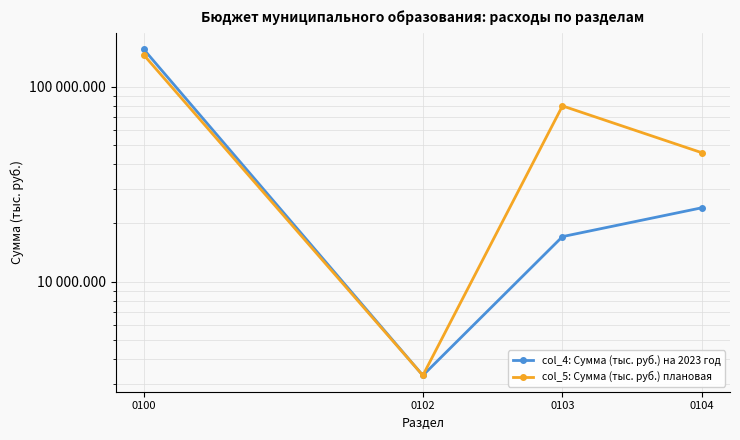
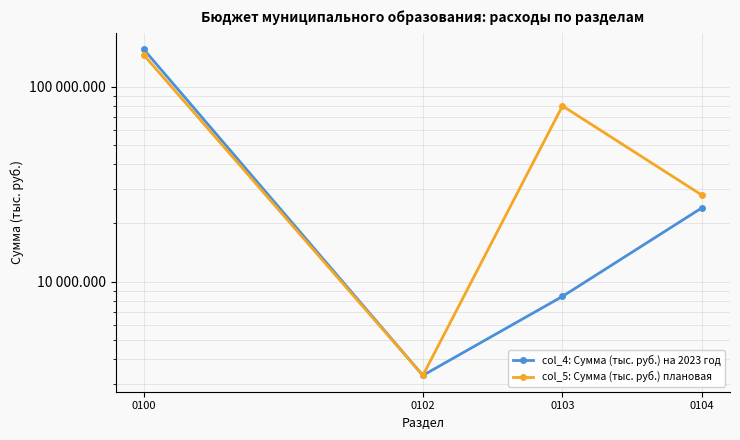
  {
    "col_4: Сумма (тыс. руб.) на 2023 год": {
      "0100": 160000,
-     "0103": 17000,
+     "0103": 8400,
      "0104": 24000
    },
    "col_5: Сумма (тыс. руб.) плановая": {
      "0100": 150000,
      "0103": 80000,
-     "0104": 46000
+     "0104": 28000
    }
  }
